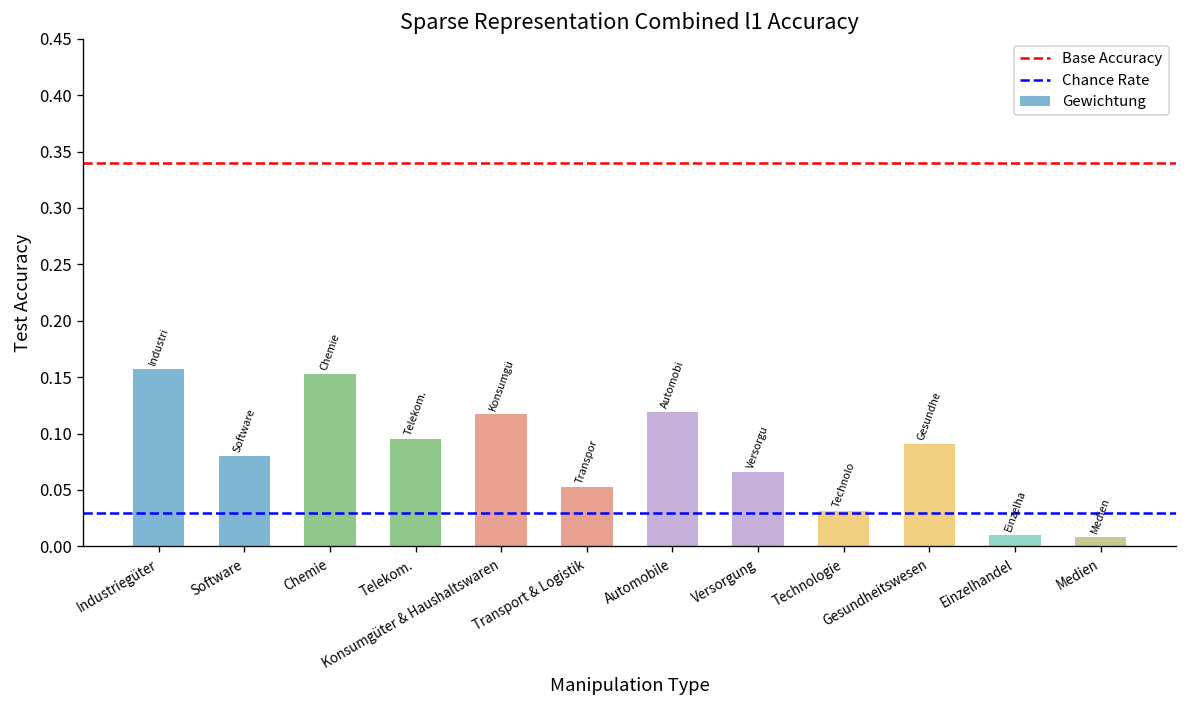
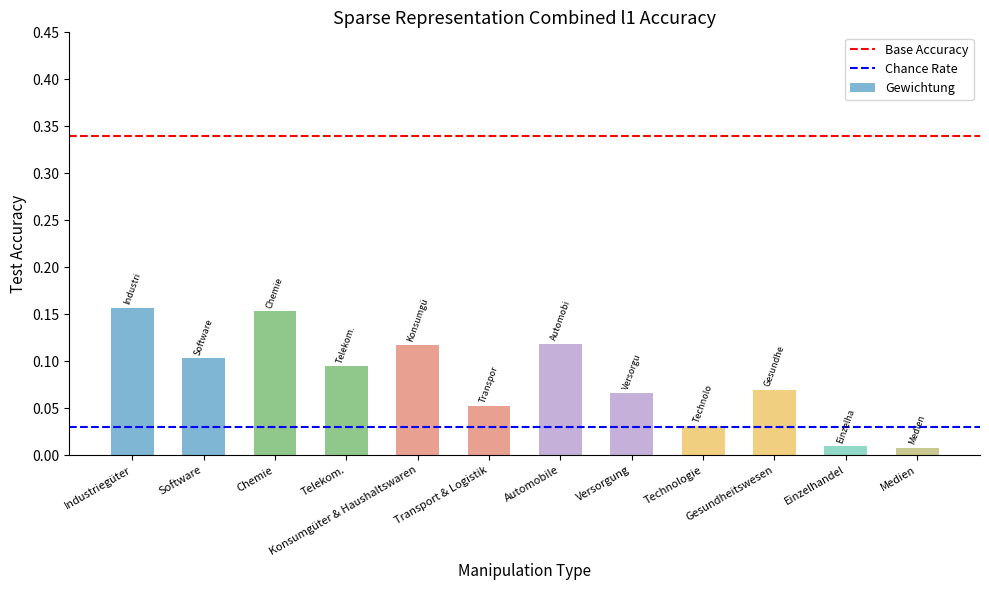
  {
    "Industriegüter": 0.16,
-   "Software": 0.08,
+   "Software": 0.10,
    "Chemie": 0.15,
    "Telekom.": 0.09,
    "Konsumgüter & Haushaltswaren": 0.12,
    "Transport & Logistik": 0.05,
    "Automobile": 0.12,
    "Versorgung": 0.07,
    "Technologie": 0.03,
-   "Gesundheitswesen": 0.09,
+   "Gesundheitswesen": 0.07,
    "Einzelhandel": 0.01,
    "Medien": 0.01
  }
